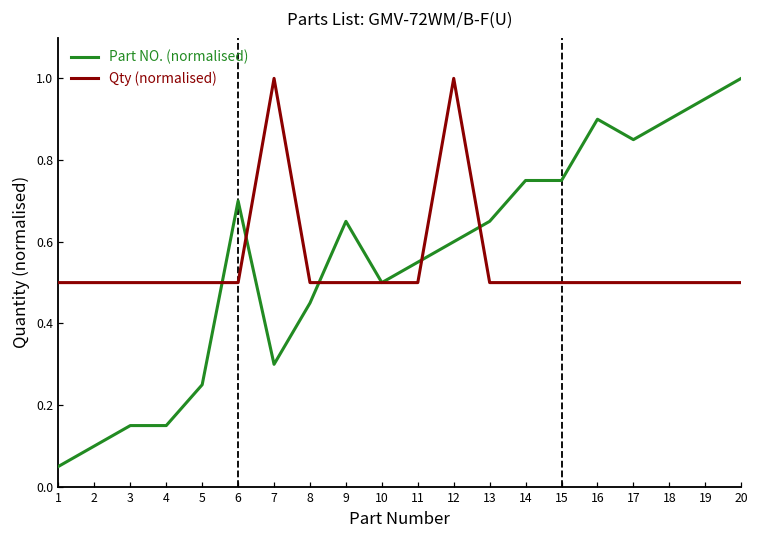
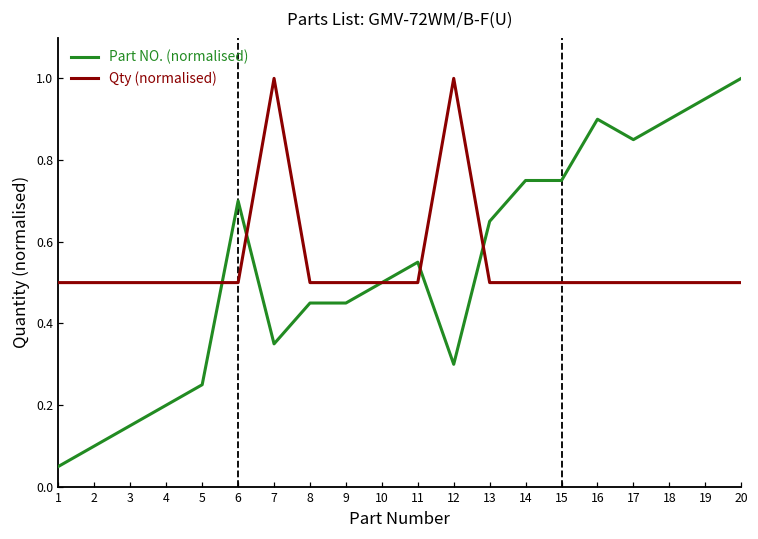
  {
    "Part NO. (normalised)": {
      "1": 0.05,
      "2": 0.10,
      "3": 0.15,
-     "4": 0.15,
+     "4": 0.20,
      "5": 0.25,
      "6": 0.70,
-     "7": 0.30,
+     "7": 0.35,
      "8": 0.45,
-     "9": 0.65,
+     "9": 0.45,
      "11": 0.55,
-     "12": 0.60,
+     "12": 0.30,
      "13": 0.65,
      "14": 0.75,
      "15": 0.75,
      "16": 0.90,
      "17": 0.85,
      "18": 0.90,
      "19": 0.95,
      "20": 1.00
    },
    "Qty (normalised)": {
      "1": 0.50,
      "2": 0.50,
      "3": 0.50,
      "4": 0.50,
      "5": 0.50,
      "6": 0.50,
      "7": 1.00,
      "8": 0.50,
      "9": 0.50,
      "11": 0.50,
      "12": 1.00,
      "13": 0.50,
      "14": 0.50,
      "15": 0.50,
      "16": 0.50,
      "17": 0.50,
      "18": 0.50,
      "19": 0.50,
      "20": 0.50
    }
  }
